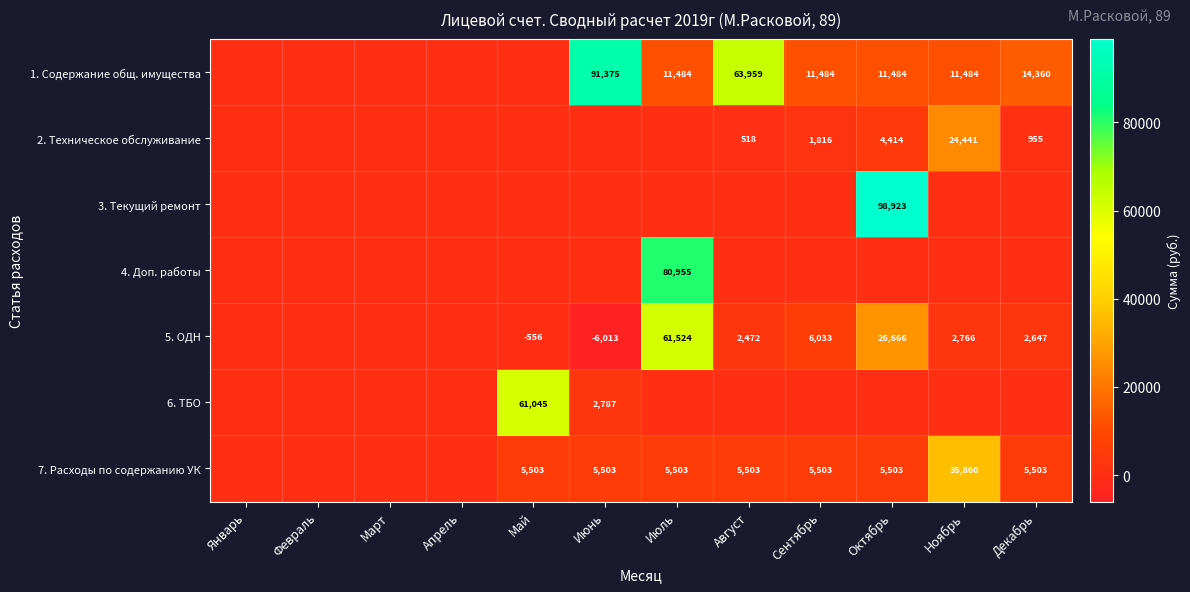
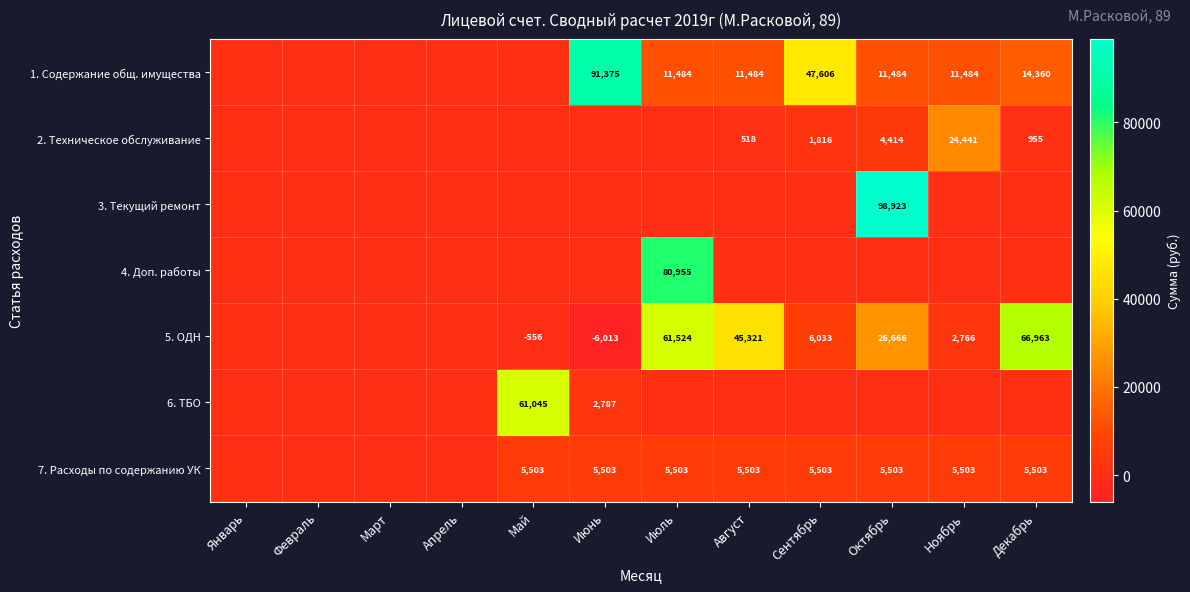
  {
    "1. Содержание общ. имущества": {
      "Июнь": "91,375",
      "Июль": "11,484",
-     "Август": "63,959",
-     "Сентябрь": "11,484",
+     "Август": "11,484",
+     "Сентябрь": "47,606",
      "Октябрь": "11,484",
      "Ноябрь": "11,484",
      "Декабрь": "14,360"
    },
    "2. Техническое обслуживание": {
      "Август": "518",
      "Сентябрь": "1,816",
      "Октябрь": "4,414",
      "Ноябрь": "24,441",
      "Декабрь": "955"
    },
    "3. Текущий ремонт": {
      "Октябрь": "98,923"
    },
    "4. Доп. работы": {
      "Июль": "80,955"
    },
    "5. ОДН": {
      "Май": "-556",
      "Июнь": "-6,013",
      "Июль": "61,524",
-     "Август": "2,472",
+     "Август": "45,321",
      "Сентябрь": "6,033",
      "Октябрь": "26,666",
      "Ноябрь": "2,766",
-     "Декабрь": "2,647"
+     "Декабрь": "66,963"
    },
    "6. ТБО": {
      "Май": "61,045",
      "Июнь": "2,787"
    },
    "7. Расходы по содержанию УК": {
      "Май": "5,503",
      "Июнь": "5,503",
      "Июль": "5,503",
      "Август": "5,503",
      "Сентябрь": "5,503",
      "Октябрь": "5,503",
-     "Ноябрь": "35,860",
+     "Ноябрь": "5,503",
      "Декабрь": "5,503"
    }
  }
